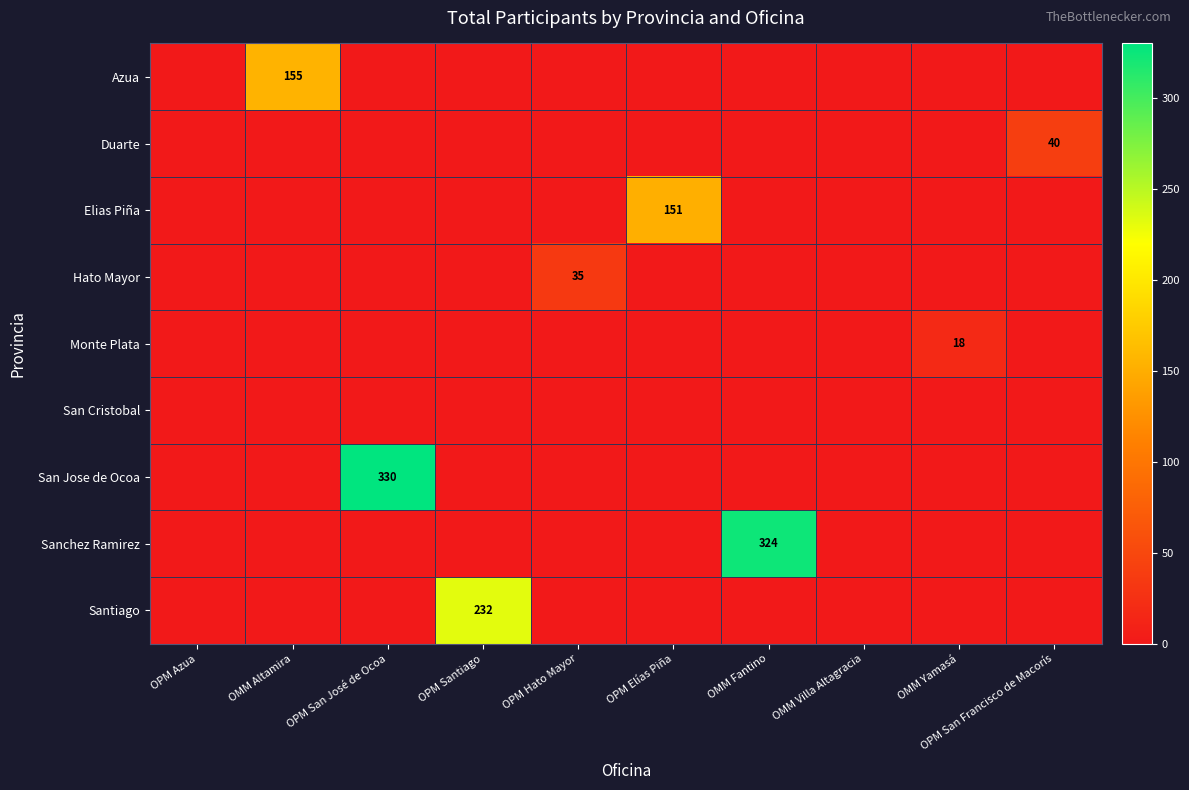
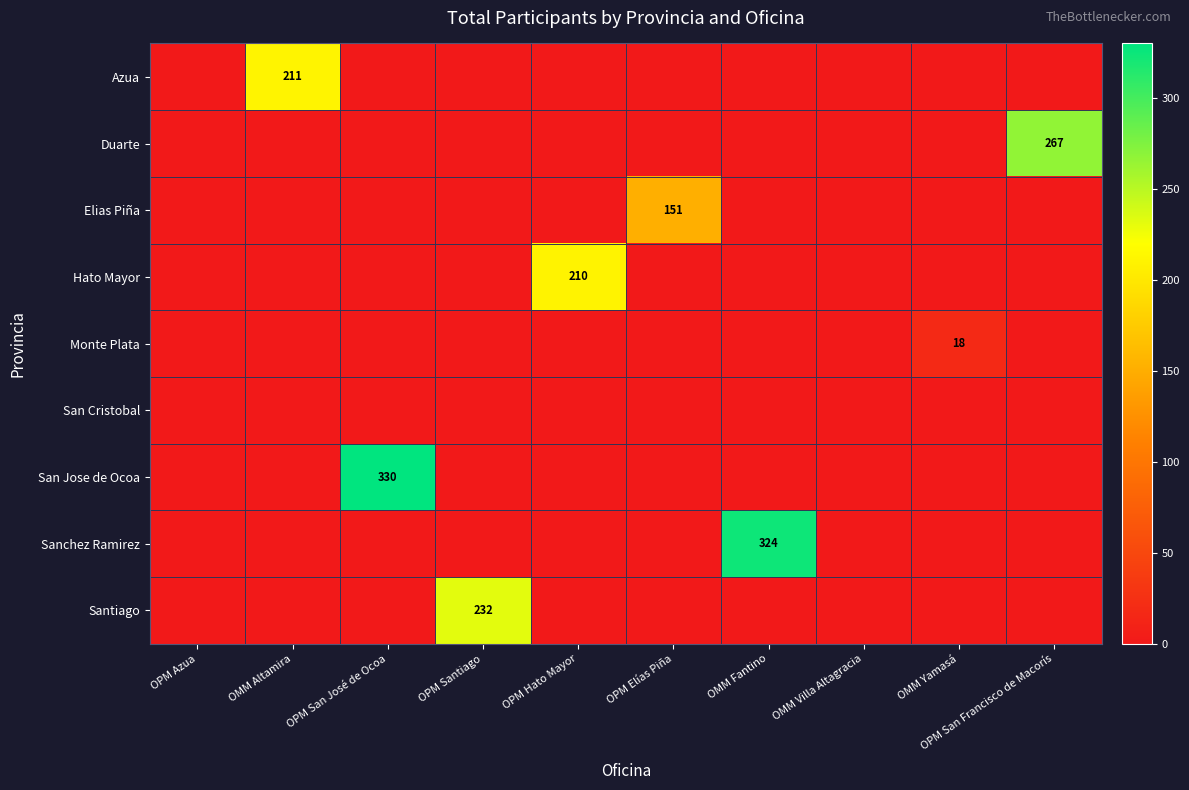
  {
    "Azua": {
-     "OMM Altamira": 155
+     "OMM Altamira": 211
    },
    "Duarte": {
-     "OPM San Francisco de Macorís": 40
+     "OPM San Francisco de Macorís": 267
    },
    "Elias Piña": {
      "OPM Elías Piña": 151
    },
    "Hato Mayor": {
-     "OPM Hato Mayor": 35
+     "OPM Hato Mayor": 210
    },
    "Monte Plata": {
      "OMM Yamasá": 18
    },
    "San Jose de Ocoa": {
      "OPM San José de Ocoa": 330
    },
    "Sanchez Ramirez": {
      "OMM Fantino": 324
    },
    "Santiago": {
      "OPM Santiago": 232
    }
  }
